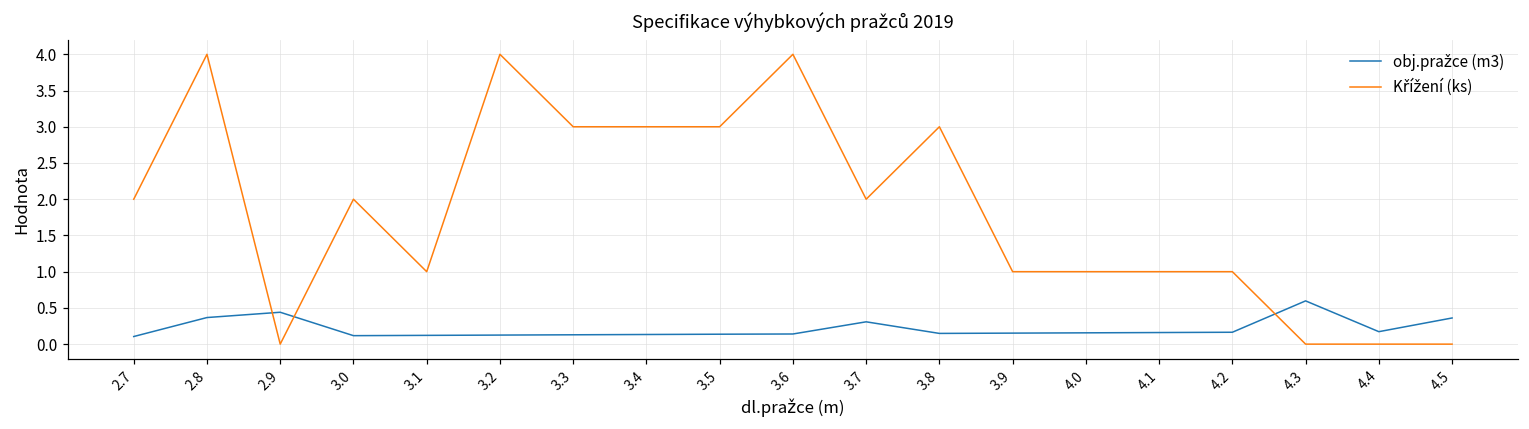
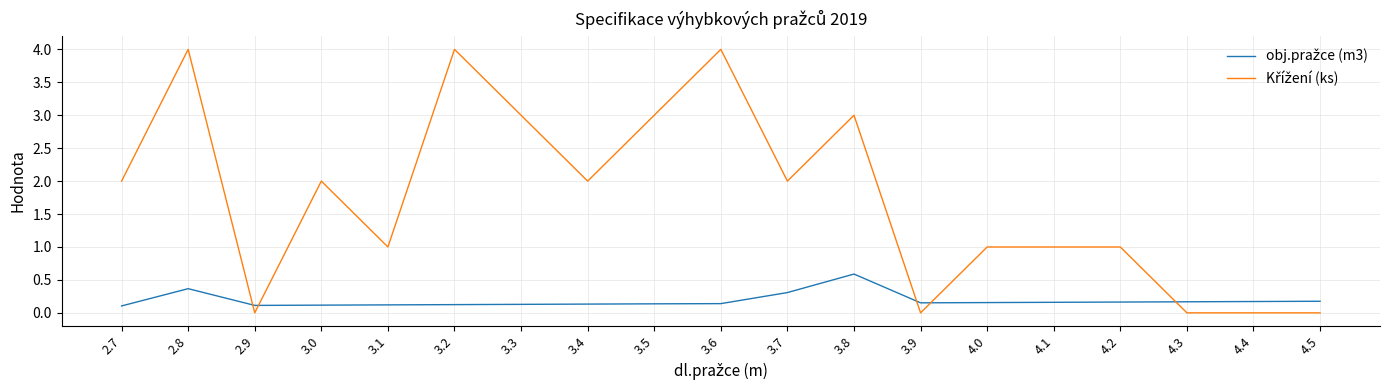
  {
    "obj.pražce (m3)": {
      "2.7": 0.1,
      "2.8": 0.4,
-     "2.9": 0.4,
+     "2.9": 0.1,
      "3.0": 0.1,
      "3.1": 0.1,
      "3.2": 0.1,
      "3.3": 0.1,
      "3.4": 0.1,
      "3.5": 0.1,
      "3.6": 0.1,
      "3.7": 0.3,
-     "3.8": 0.1,
+     "3.8": 0.6,
      "3.9": 0.2,
      "4.0": 0.2,
      "4.1": 0.2,
      "4.2": 0.2,
-     "4.3": 0.6,
+     "4.3": 0.2,
      "4.4": 0.2,
-     "4.5": 0.4
+     "4.5": 0.2
    },
    "Křížení (ks)": {
      "2.7": 2,
      "2.8": 4,
      "2.9": 0,
      "3.0": 2,
      "3.1": 1,
      "3.2": 4,
      "3.3": 3,
-     "3.4": 3,
+     "3.4": 2,
      "3.5": 3,
      "3.6": 4,
      "3.7": 2,
      "3.8": 3,
-     "3.9": 1,
+     "3.9": 0,
      "4.0": 1,
      "4.1": 1,
      "4.2": 1,
      "4.3": 0,
      "4.4": 0,
      "4.5": 0
    }
  }
